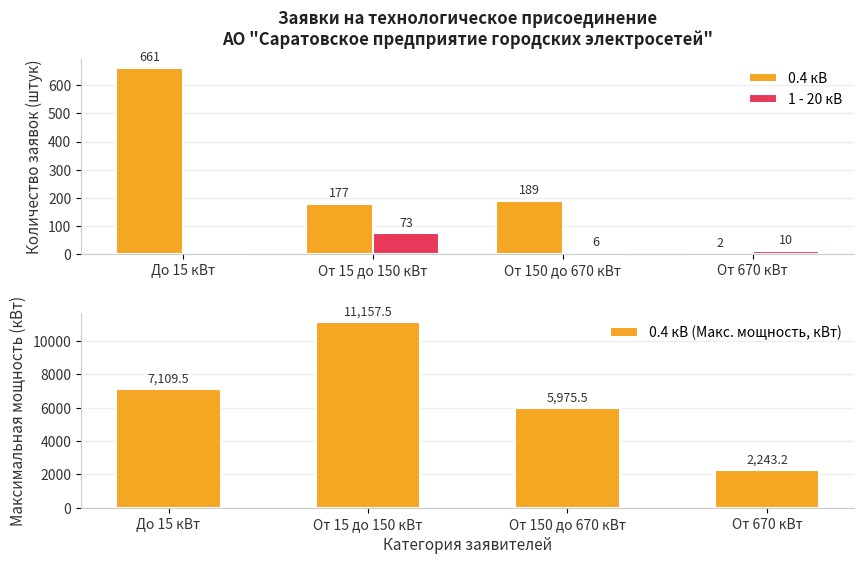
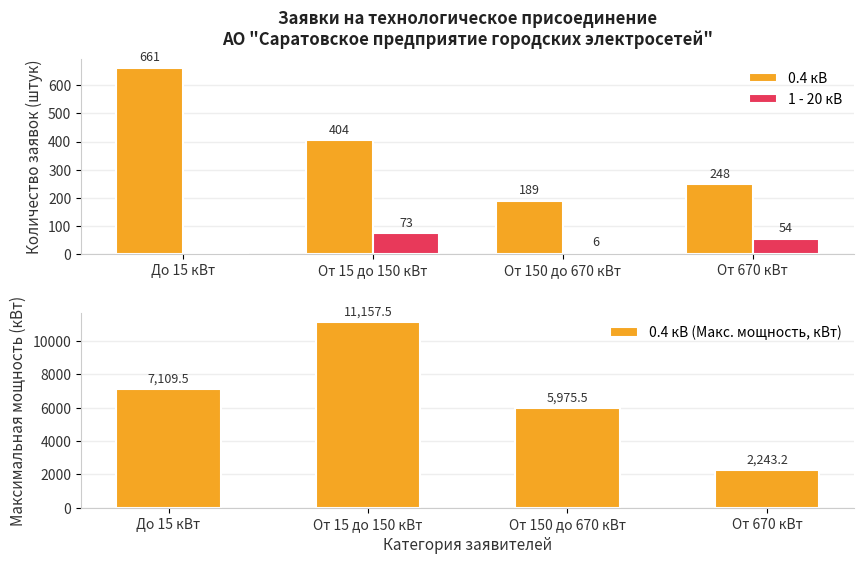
  {
    "Заявки на технологическое присоединение АО \"Саратовское предприятие городских электросетей\"": {
      "0.4 кВ": {
        "До 15 кВт": 661,
-       "От 15 до 150 кВт": 177,
+       "От 15 до 150 кВт": 404,
        "От 150 до 670 кВт": 189,
-       "От 670 кВт": 2
+       "От 670 кВт": 248
      },
      "1 - 20 кВ": {
        "От 15 до 150 кВт": 73,
        "От 150 до 670 кВт": 6,
-       "От 670 кВт": 10
+       "От 670 кВт": 54
      }
    }
  }
